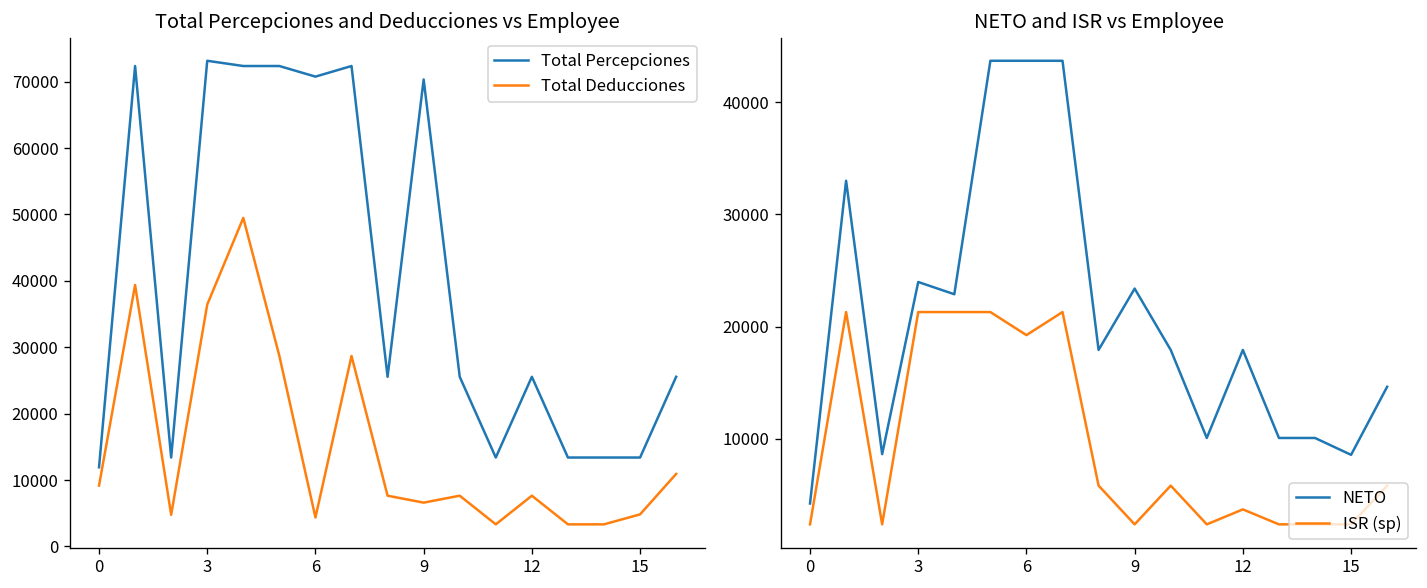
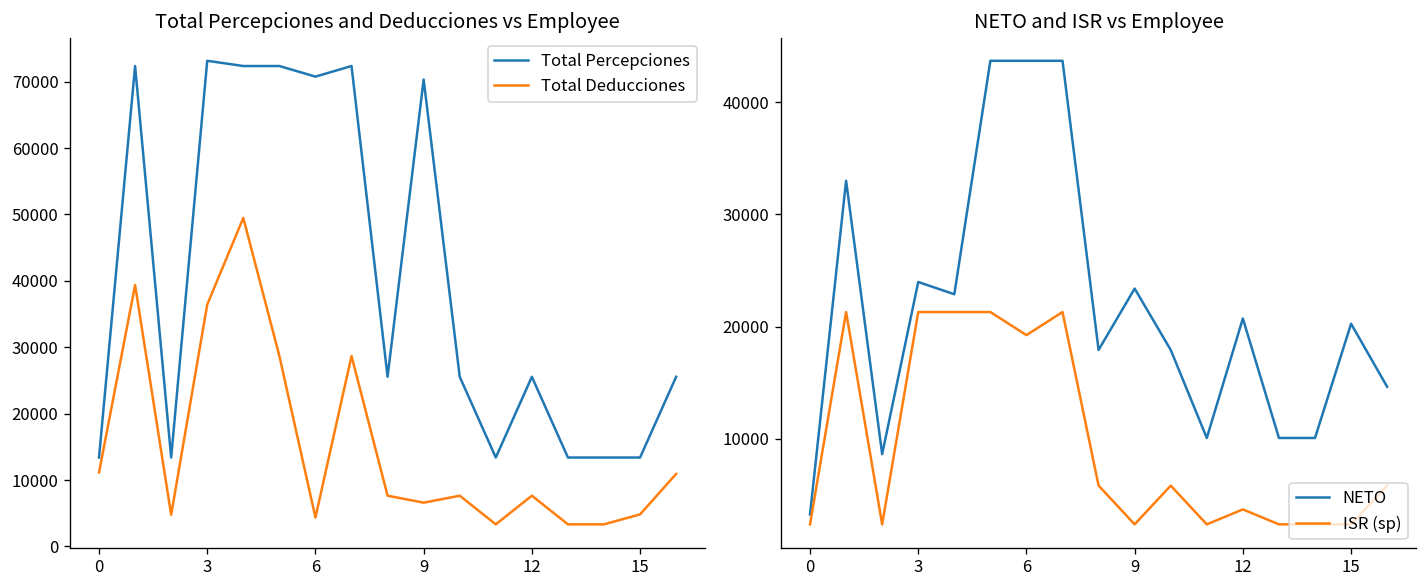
  {
    "Total Percepciones and Deducciones vs Employee": {
      "Total Percepciones": {
-       "0": 12000,
+       "0": 13000,
        "3": 73000,
        "6": 71000,
        "9": 70000,
        "12": 26000,
        "15": 13000
      },
      "Total Deducciones": {
-       "0": 9000,
+       "0": 11000,
        "3": 36000,
        "6": 4000,
        "9": 7000,
        "12": 8000,
        "15": 5000
      }
    },
    "NETO and ISR vs Employee": {
      "NETO": {
-       "0": 4000,
+       "0": 3000,
        "3": 24000,
        "6": 44000,
        "9": 23000,
-       "12": 18000,
-       "15": 9000
+       "12": 21000,
+       "15": 20000
      },
      "ISR (sp)": {
        "0": 2000,
        "3": 21000,
        "6": 19000,
        "9": 2000,
        "12": 4000
      }
    }
  }
